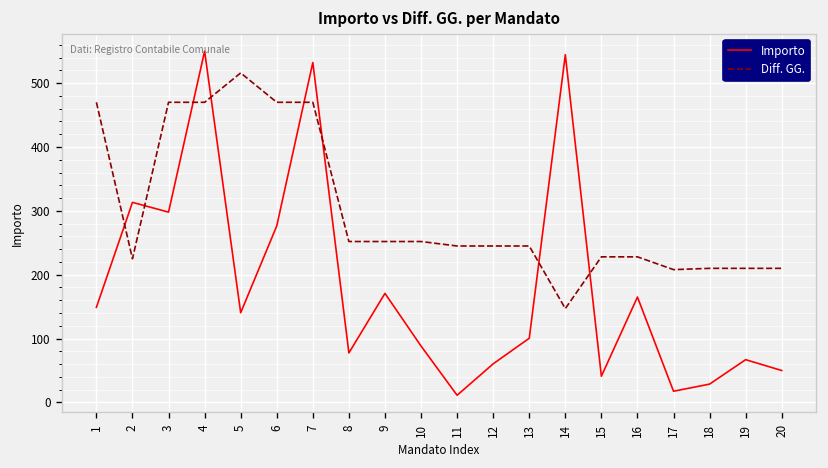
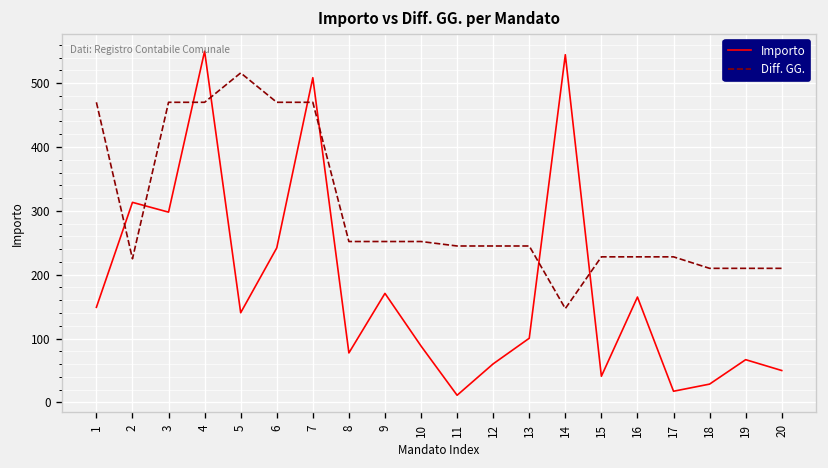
  {
    "Importo": {
      "1": 150,
      "2": 310,
      "3": 300,
      "4": 550,
      "5": 140,
-     "6": 280,
-     "7": 530,
+     "6": 240,
+     "7": 510,
      "8": 80,
      "9": 170,
      "10": 90,
      "11": 10,
      "12": 60,
      "13": 100,
      "14": 540,
      "15": 40,
      "16": 170,
      "17": 20,
      "18": 30,
      "19": 70,
      "20": 50
    },
    "Diff. GG.": {
      "1": 470,
      "2": 230,
      "3": 470,
      "4": 470,
      "5": 520,
      "6": 470,
      "7": 470,
      "8": 250,
      "9": 250,
      "10": 250,
      "11": 250,
      "12": 250,
      "13": 250,
      "14": 150,
      "15": 230,
      "16": 230,
-     "17": 210,
+     "17": 230,
      "18": 210,
      "19": 210,
      "20": 210
    }
  }
